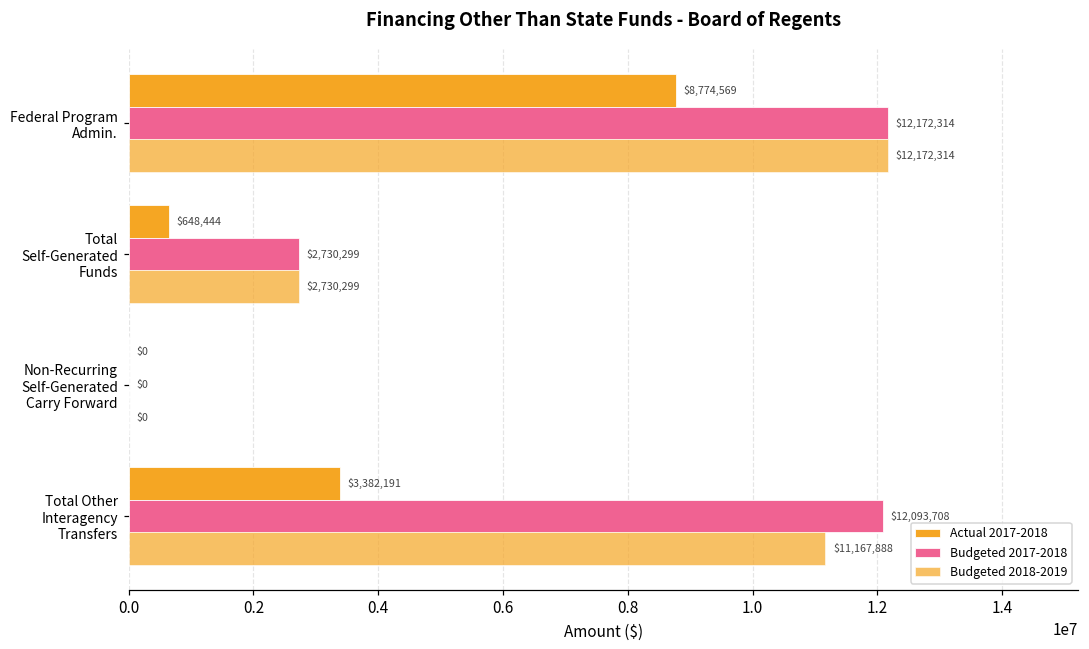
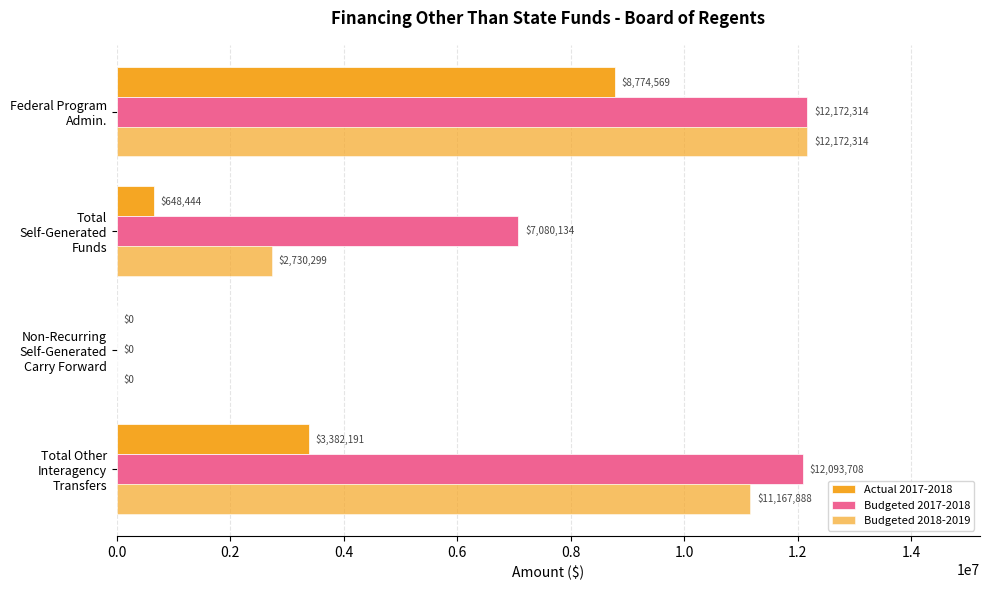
  {
    "Budgeted 2017-2018": {
      "Federal Program Admin.": "$12,172,314",
-     "Total Self-Generated Funds": "$2,730,299",
+     "Total Self-Generated Funds": "$7,080,134",
      "Non-Recurring Self-Generated Carry Forward": "$0",
      "Total Other Interagency Transfers": "$12,093,708"
    }
  }
